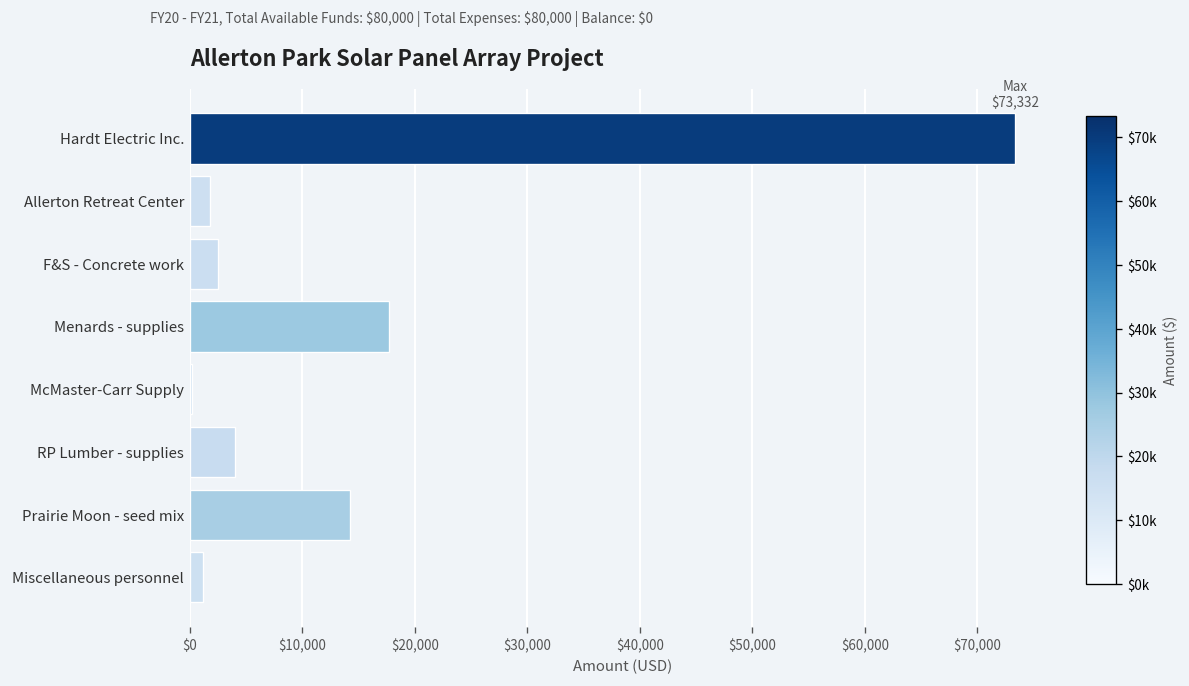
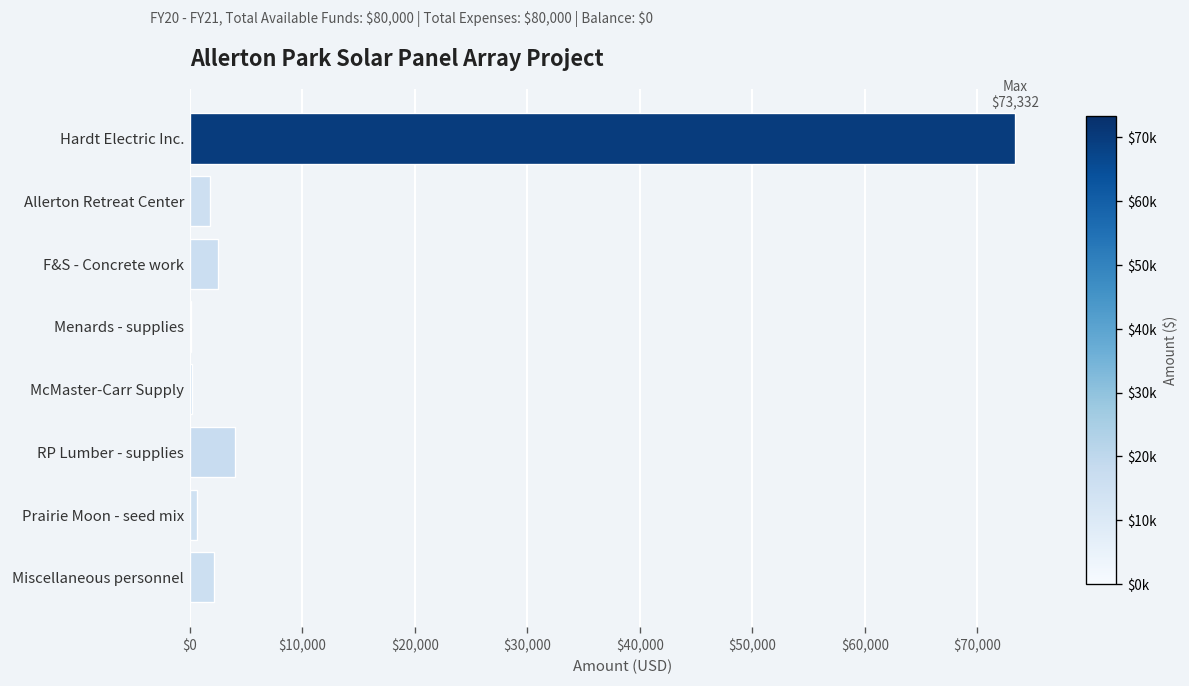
  {
    "Allerton Retreat Center": "$2,000",
    "F&S - Concrete work": "$3,000",
-   "Menards - supplies": "$18,000",
+   "Menards - supplies": "$0",
    "RP Lumber - supplies": "$4,000",
-   "Prairie Moon - seed mix": "$14,000",
-   "Miscellaneous personnel": "$1,000"
+   "Prairie Moon - seed mix": "$1,000",
+   "Miscellaneous personnel": "$2,000"
  }
